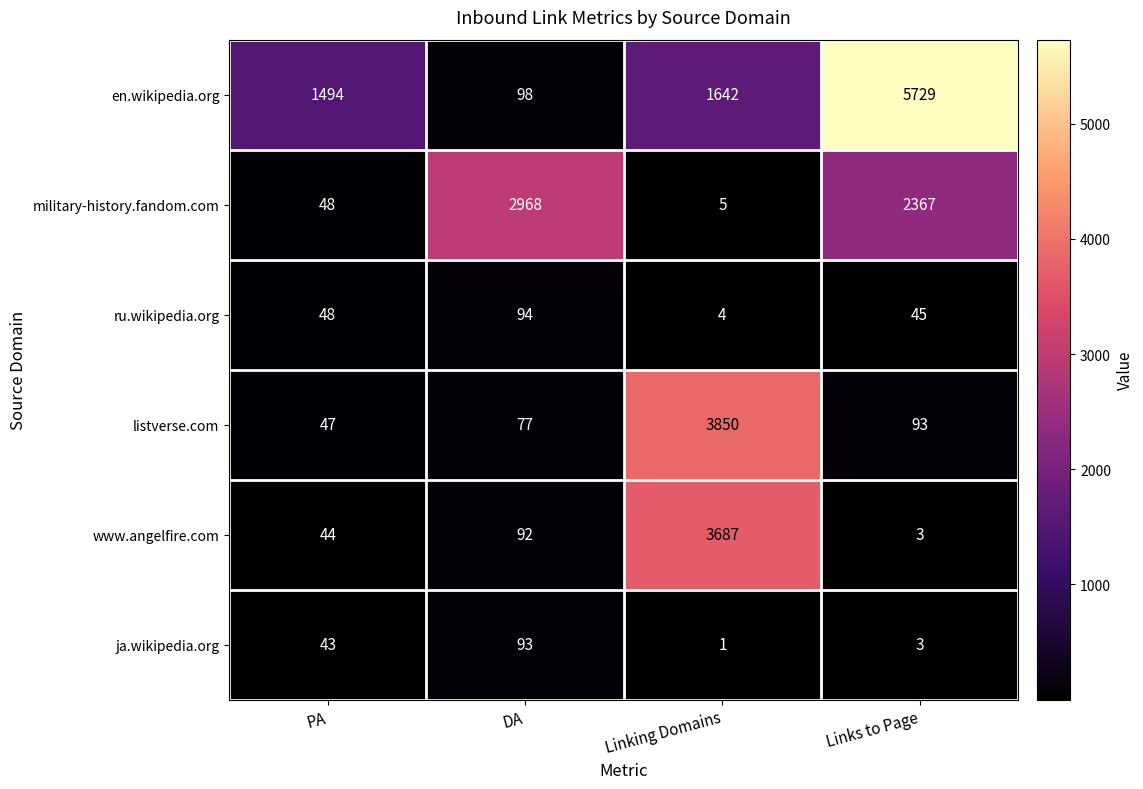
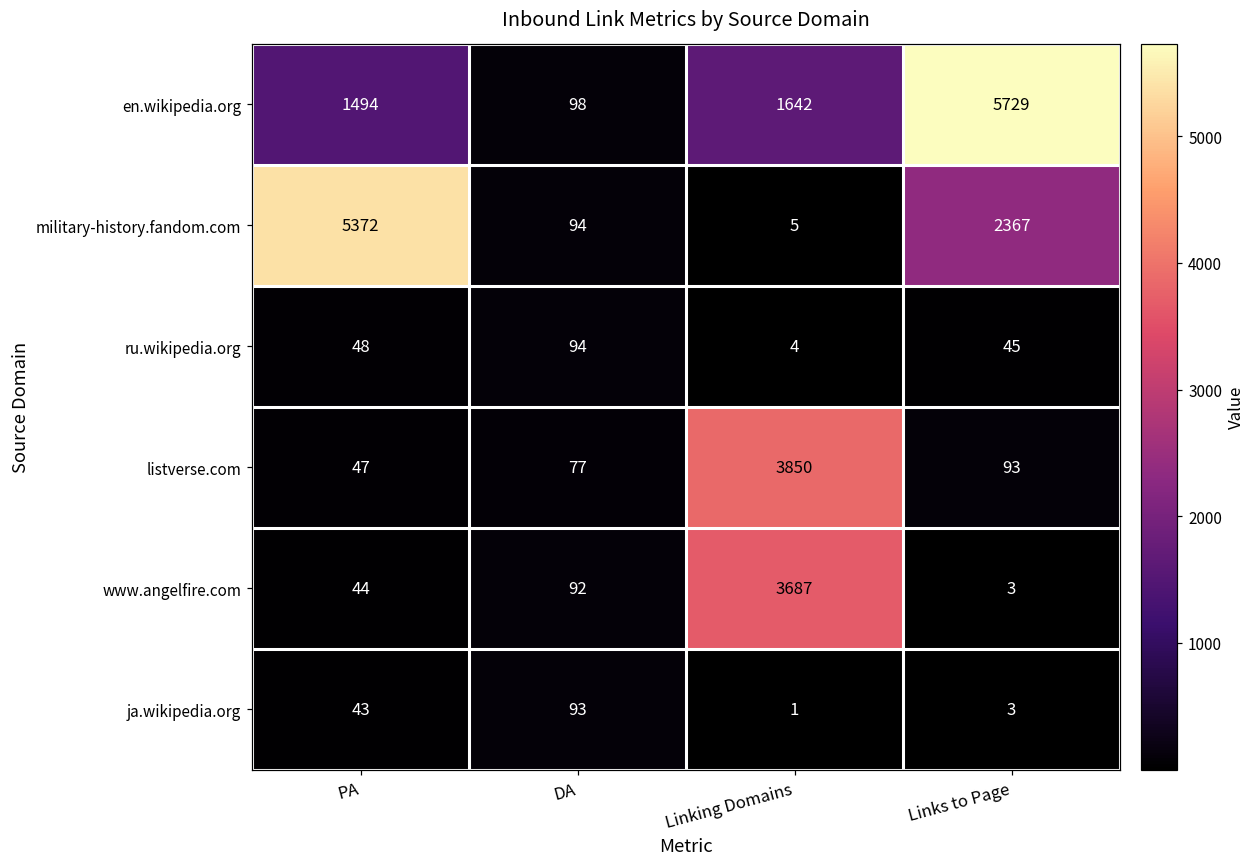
  {
    "en.wikipedia.org": {
      "PA": 1494,
      "DA": 98,
      "Linking Domains": 1642,
      "Links to Page": 5729
    },
    "military-history.fandom.com": {
-     "PA": 48,
-     "DA": 2968,
+     "PA": 5372,
+     "DA": 94,
      "Linking Domains": 5,
      "Links to Page": 2367
    },
    "ru.wikipedia.org": {
      "PA": 48,
      "DA": 94,
      "Linking Domains": 4,
      "Links to Page": 45
    },
    "listverse.com": {
      "PA": 47,
      "DA": 77,
      "Linking Domains": 3850,
      "Links to Page": 93
    },
    "www.angelfire.com": {
      "PA": 44,
      "DA": 92,
      "Linking Domains": 3687,
      "Links to Page": 3
    },
    "ja.wikipedia.org": {
      "PA": 43,
      "DA": 93,
      "Linking Domains": 1,
      "Links to Page": 3
    }
  }
